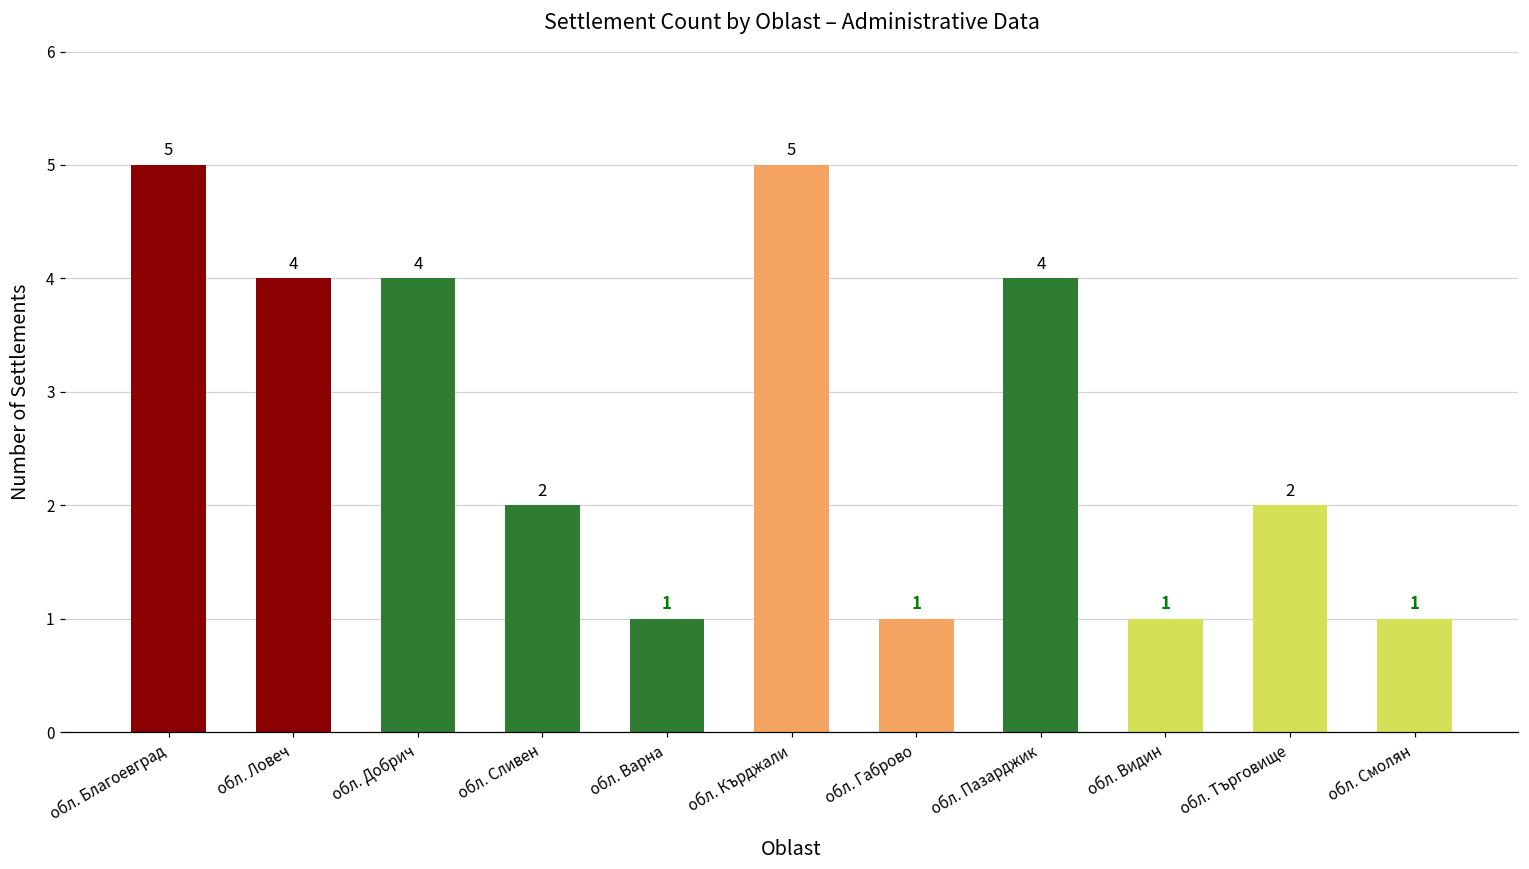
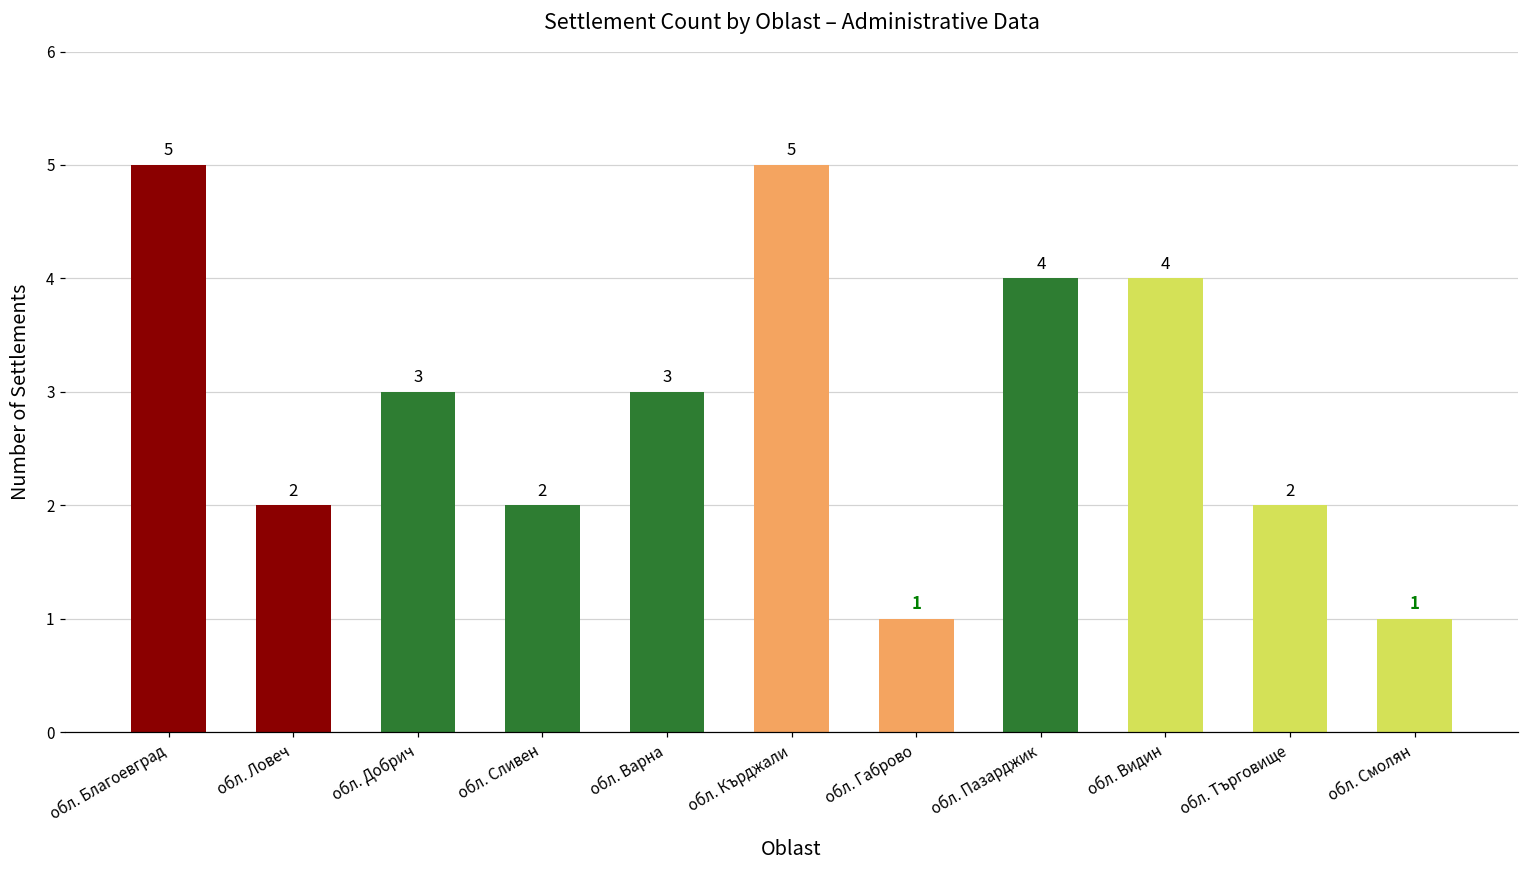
  {
    "обл. Благоевград": 5,
-   "обл. Ловеч": 4,
-   "обл. Добрич": 4,
+   "обл. Ловеч": 2,
+   "обл. Добрич": 3,
    "обл. Сливен": 2,
-   "обл. Варна": 1,
+   "обл. Варна": 3,
    "обл. Кърджали": 5,
    "обл. Габрово": 1,
    "обл. Пазарджик": 4,
-   "обл. Видин": 1,
+   "обл. Видин": 4,
    "обл. Търговище": 2,
    "обл. Смолян": 1
  }
